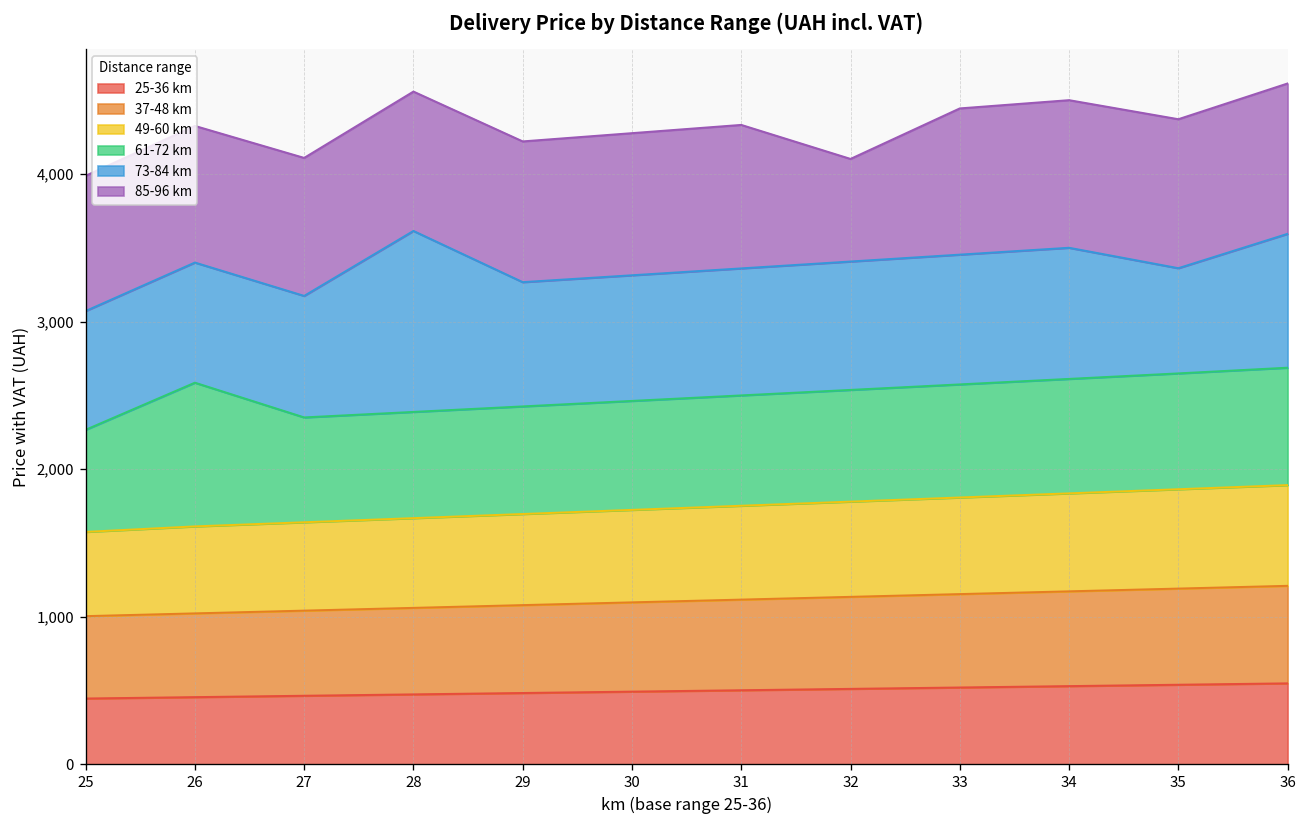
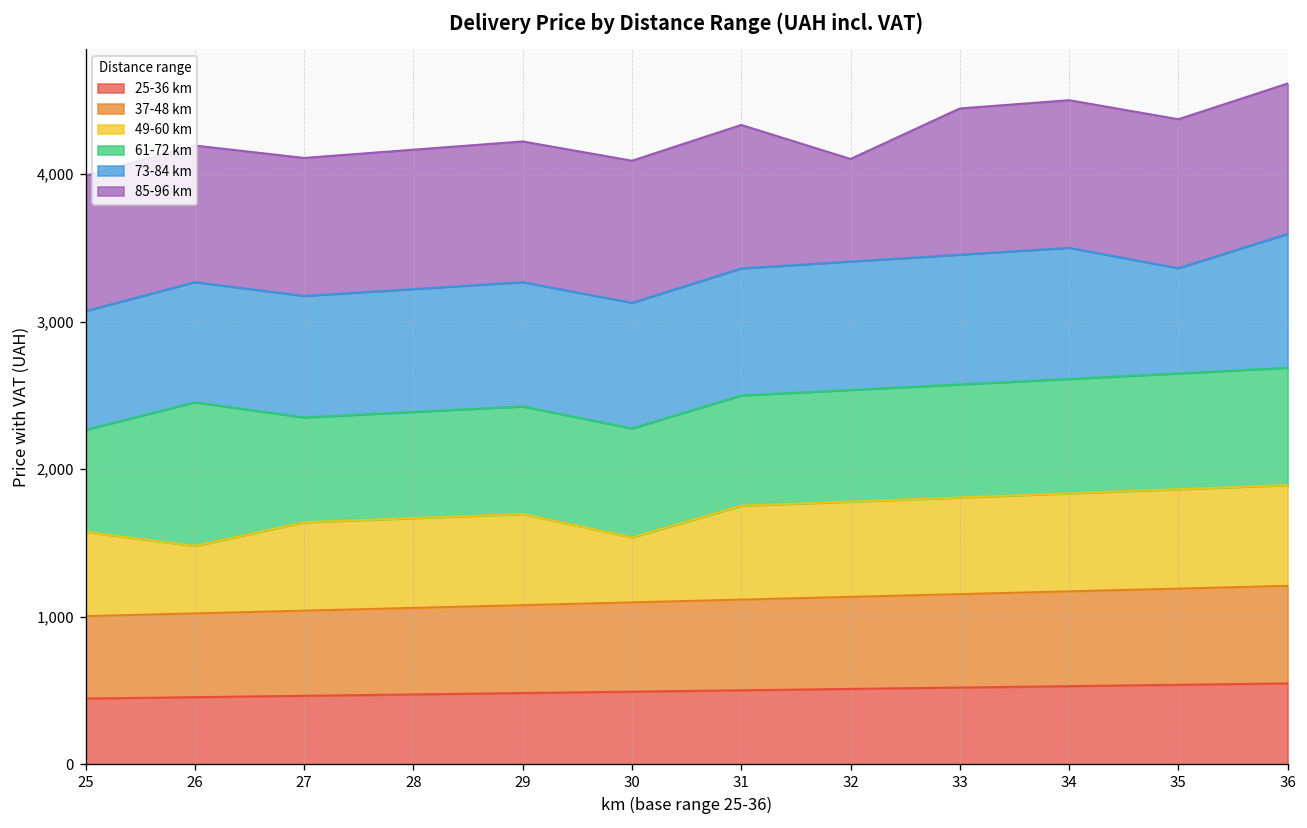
  {
    "49-60 km": {
      "25": "570",
-     "26": "590",
+     "26": "460",
      "27": "600",
      "28": "610",
      "29": "620",
-     "30": "630",
+     "30": "440",
      "31": "640",
      "32": "650",
      "33": "650",
      "34": "660",
      "35": "670",
      "36": "680"
    },
    "61-72 km": {
      "25": "690",
      "26": "970",
      "27": "710",
      "28": "720",
      "29": "730",
      "30": "740",
      "31": "750",
      "32": "760",
      "33": "770",
      "34": "780",
      "35": "780",
      "36": "800"
    },
    "73-84 km": {
      "25": "800",
      "26": "810",
      "27": "820",
-     "28": "1,230",
+     "28": "830",
      "29": "840",
      "30": "850",
      "31": "860",
      "32": "870",
      "33": "880",
      "34": "890",
      "35": "710",
      "36": "910"
    },
    "85-96 km": {
      "25": "920",
      "27": "940",
      "28": "940",
      "29": "950",
      "30": "960",
      "31": "970",
      "32": "700",
      "33": "990",
      "34": "1,000",
      "35": "1,010",
      "36": "1,020"
    }
  }
